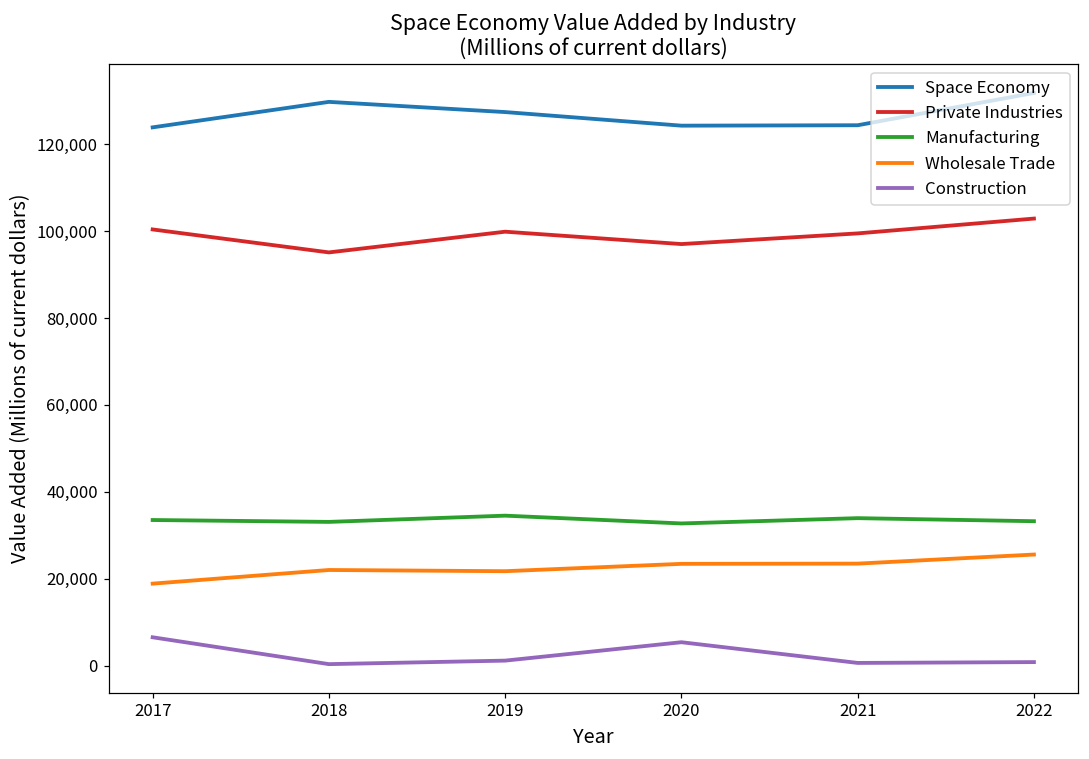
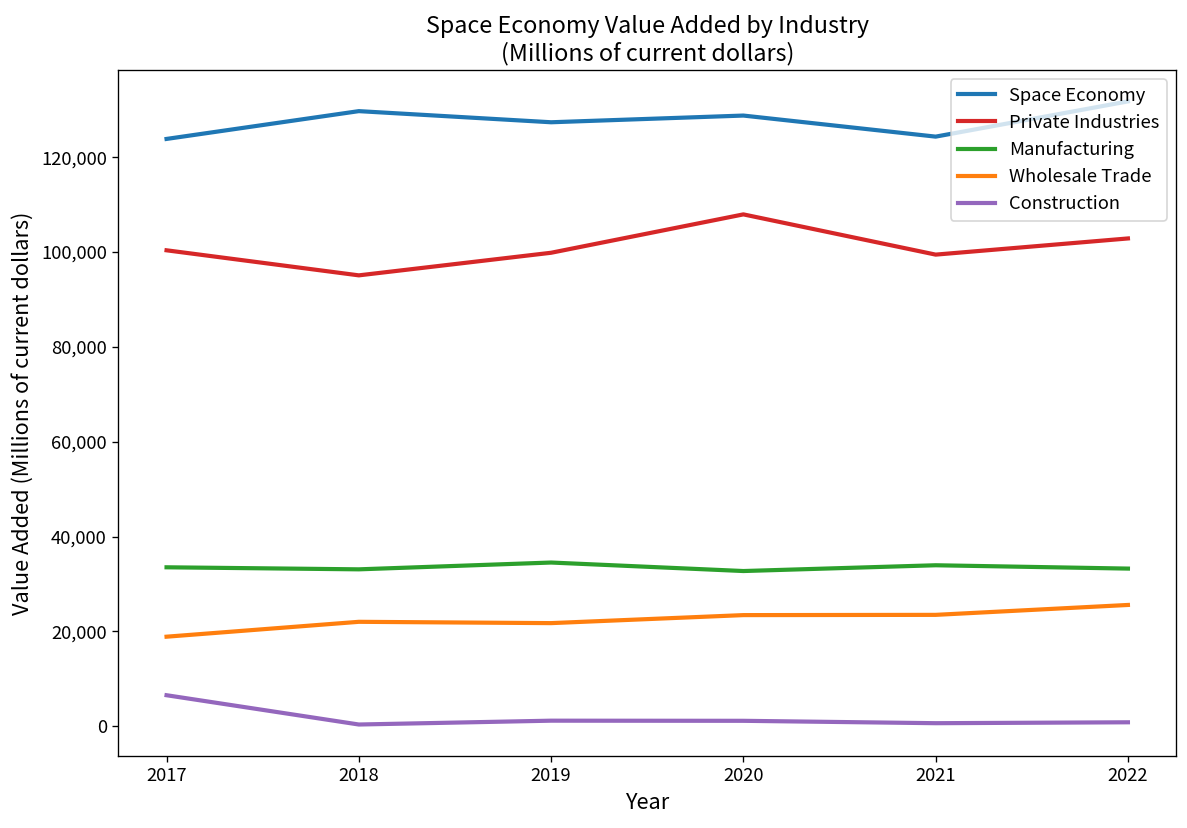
  {
    "Space Economy": {
      "2017": "124,000",
      "2018": "130,000",
      "2019": "127,000",
-     "2020": "124,000",
+     "2020": "129,000",
      "2021": "124,000"
    },
    "Private Industries": {
      "2017": "100,000",
      "2018": "95,000",
      "2019": "100,000",
-     "2020": "97,000",
+     "2020": "108,000",
      "2021": "99,000",
      "2022": "103,000"
    },
    "Manufacturing": {
      "2017": "34,000",
      "2018": "33,000",
      "2019": "35,000",
      "2020": "33,000",
      "2021": "34,000",
      "2022": "33,000"
    },
    "Wholesale Trade": {
      "2017": "19,000",
      "2018": "22,000",
      "2019": "22,000",
      "2020": "23,000",
      "2021": "23,000",
      "2022": "26,000"
    },
    "Construction": {
      "2017": "7,000",
      "2018": "0",
      "2019": "1,000",
-     "2020": "5,000",
+     "2020": "1,000",
      "2021": "1,000",
      "2022": "1,000"
    }
  }
